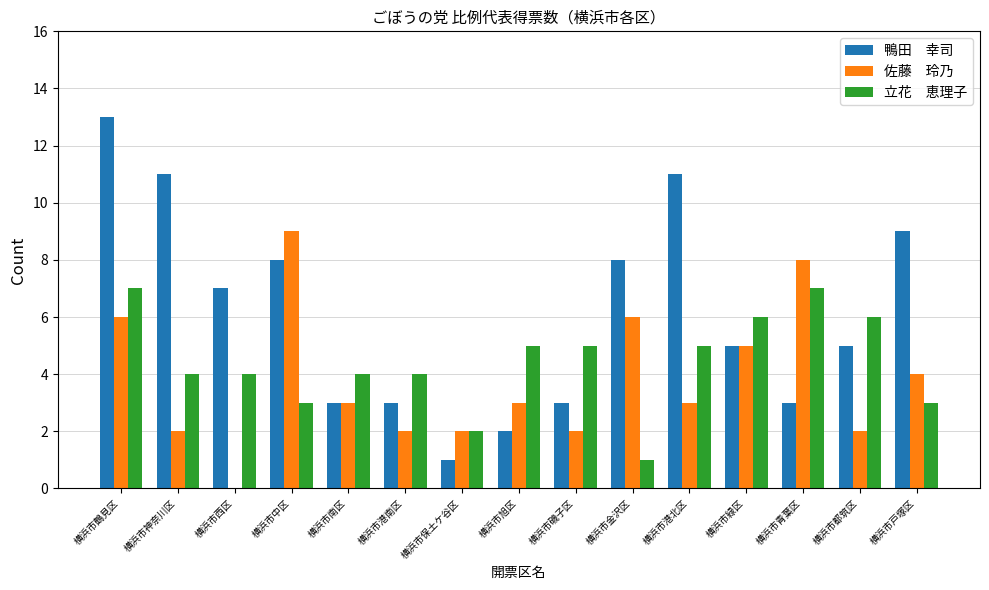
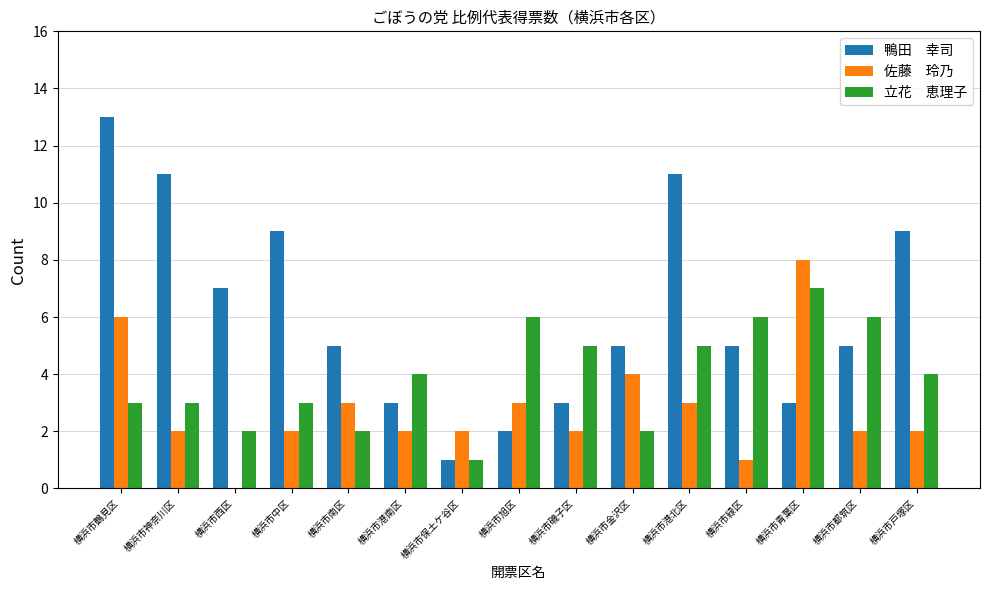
  {
    "鴨田 幸司": {
      "横浜市鶴見区": 13,
      "横浜市神奈川区": 11,
      "横浜市西区": 7,
-     "横浜市中区": 8,
-     "横浜市南区": 3,
+     "横浜市中区": 9,
+     "横浜市南区": 5,
      "横浜市港南区": 3,
      "横浜市保土ケ谷区": 1,
      "横浜市旭区": 2,
      "横浜市磯子区": 3,
-     "横浜市金沢区": 8,
+     "横浜市金沢区": 5,
      "横浜市港北区": 11,
      "横浜市緑区": 5,
      "横浜市青葉区": 3,
      "横浜市都筑区": 5,
      "横浜市戸塚区": 9
    },
    "佐藤 玲乃": {
      "横浜市鶴見区": 6,
      "横浜市神奈川区": 2,
      "横浜市西区": 0,
-     "横浜市中区": 9,
+     "横浜市中区": 2,
      "横浜市南区": 3,
      "横浜市港南区": 2,
      "横浜市保土ケ谷区": 2,
      "横浜市旭区": 3,
      "横浜市磯子区": 2,
-     "横浜市金沢区": 6,
+     "横浜市金沢区": 4,
      "横浜市港北区": 3,
-     "横浜市緑区": 5,
+     "横浜市緑区": 1,
      "横浜市青葉区": 8,
      "横浜市都筑区": 2,
-     "横浜市戸塚区": 4
+     "横浜市戸塚区": 2
    },
    "立花 恵理子": {
-     "横浜市鶴見区": 7,
-     "横浜市神奈川区": 4,
-     "横浜市西区": 4,
+     "横浜市鶴見区": 3,
+     "横浜市神奈川区": 3,
+     "横浜市西区": 2,
      "横浜市中区": 3,
-     "横浜市南区": 4,
+     "横浜市南区": 2,
      "横浜市港南区": 4,
-     "横浜市保土ケ谷区": 2,
-     "横浜市旭区": 5,
+     "横浜市保土ケ谷区": 1,
+     "横浜市旭区": 6,
      "横浜市磯子区": 5,
-     "横浜市金沢区": 1,
+     "横浜市金沢区": 2,
      "横浜市港北区": 5,
      "横浜市緑区": 6,
      "横浜市青葉区": 7,
      "横浜市都筑区": 6,
-     "横浜市戸塚区": 3
+     "横浜市戸塚区": 4
    }
  }
